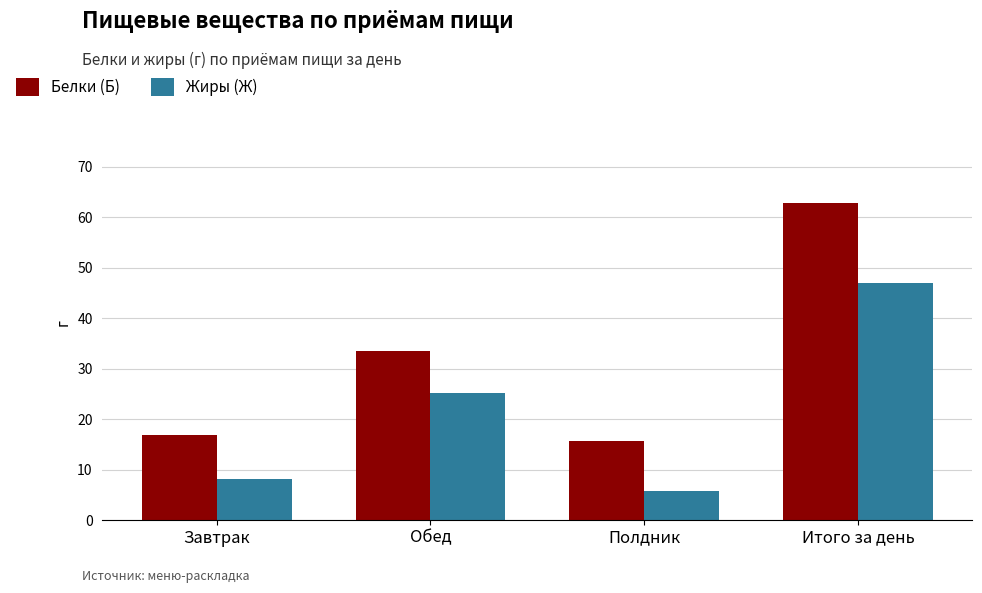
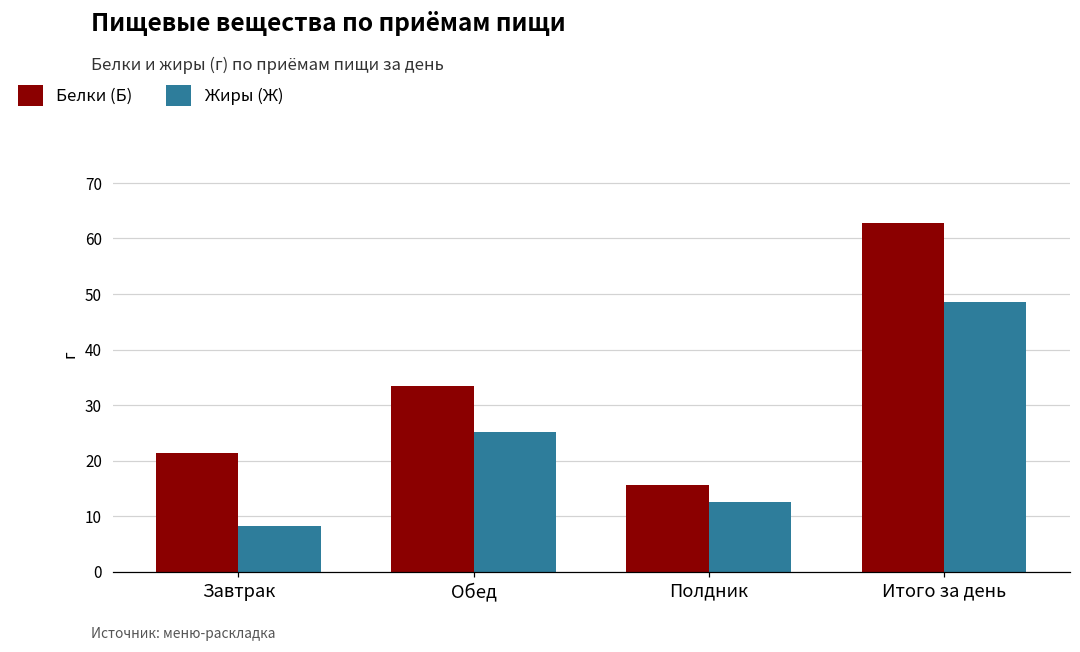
  {
    "Белки (Б)": {
-     "Завтрак": 17,
+     "Завтрак": 21,
      "Обед": 33,
      "Полдник": 16,
      "Итого за день": 63
    },
    "Жиры (Ж)": {
      "Завтрак": 8,
      "Обед": 25,
-     "Полдник": 6,
-     "Итого за день": 47
+     "Полдник": 13,
+     "Итого за день": 49
    }
  }
